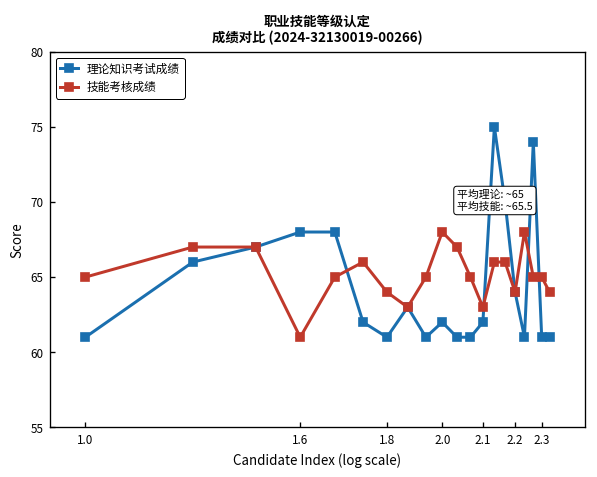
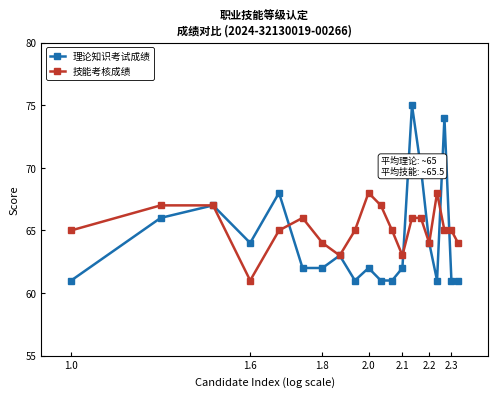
  {
    "理论知识考试成绩": {
      "1.0": 61,
-     "1.6": 68,
-     "1.8": 61,
+     "1.6": 64,
+     "1.8": 62,
      "2.0": 62,
      "2.1": 62,
      "2.3": 61
    },
    "技能考核成绩": {
      "1.0": 65,
      "1.6": 61,
      "1.8": 64,
      "2.0": 68,
      "2.1": 63,
      "2.3": 65
    }
  }
